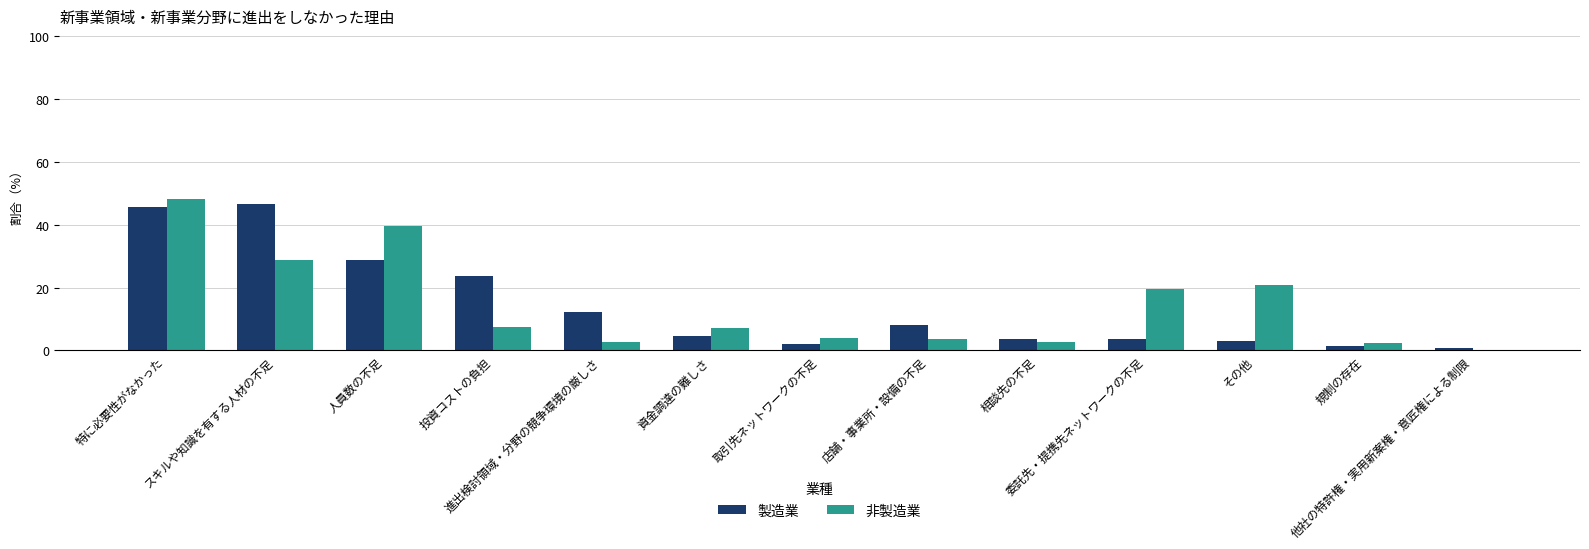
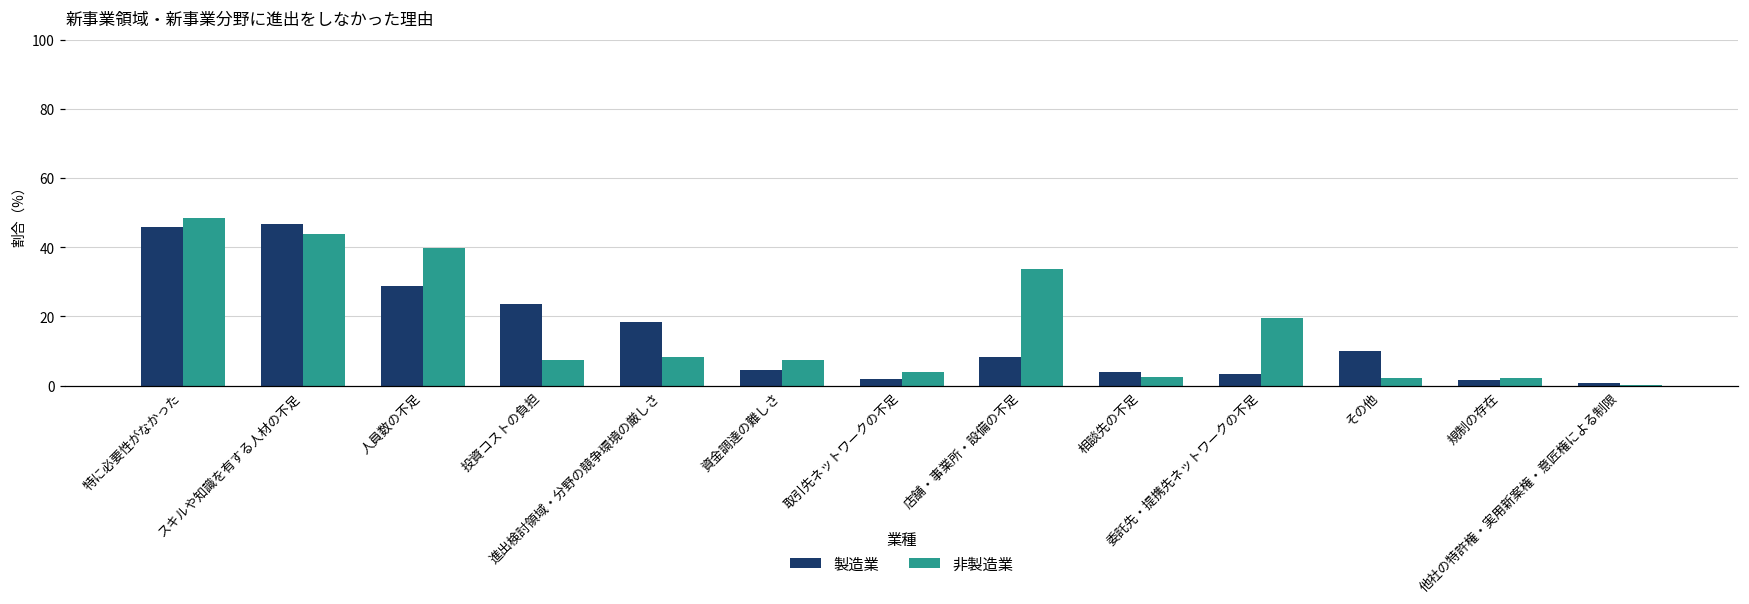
  {
    "製造業": {
      "特に必要性がなかった": 46,
      "スキルや知識を有する人材の不足": 47,
      "人員数の不足": 29,
      "投資コストの負担": 24,
-     "進出検討領域・分野の競争環境の厳しさ": 12,
+     "進出検討領域・分野の競争環境の厳しさ": 18,
      "資金調達の難しさ": 5,
      "取引先ネットワークの不足": 2,
      "店舗・事業所・設備の不足": 8,
      "相談先の不足": 4,
      "委託先・提携先ネットワークの不足": 4,
-     "その他": 3,
+     "その他": 10,
      "規制の存在": 2
    },
    "非製造業": {
      "特に必要性がなかった": 48,
-     "スキルや知識を有する人材の不足": 29,
+     "スキルや知識を有する人材の不足": 44,
      "人員数の不足": 40,
      "投資コストの負担": 8,
-     "進出検討領域・分野の競争環境の厳しさ": 3,
+     "進出検討領域・分野の競争環境の厳しさ": 8,
      "資金調達の難しさ": 7,
      "取引先ネットワークの不足": 4,
-     "店舗・事業所・設備の不足": 4,
+     "店舗・事業所・設備の不足": 34,
      "相談先の不足": 3,
      "委託先・提携先ネットワークの不足": 20,
-     "その他": 21,
+     "その他": 2,
      "規制の存在": 2
    }
  }
